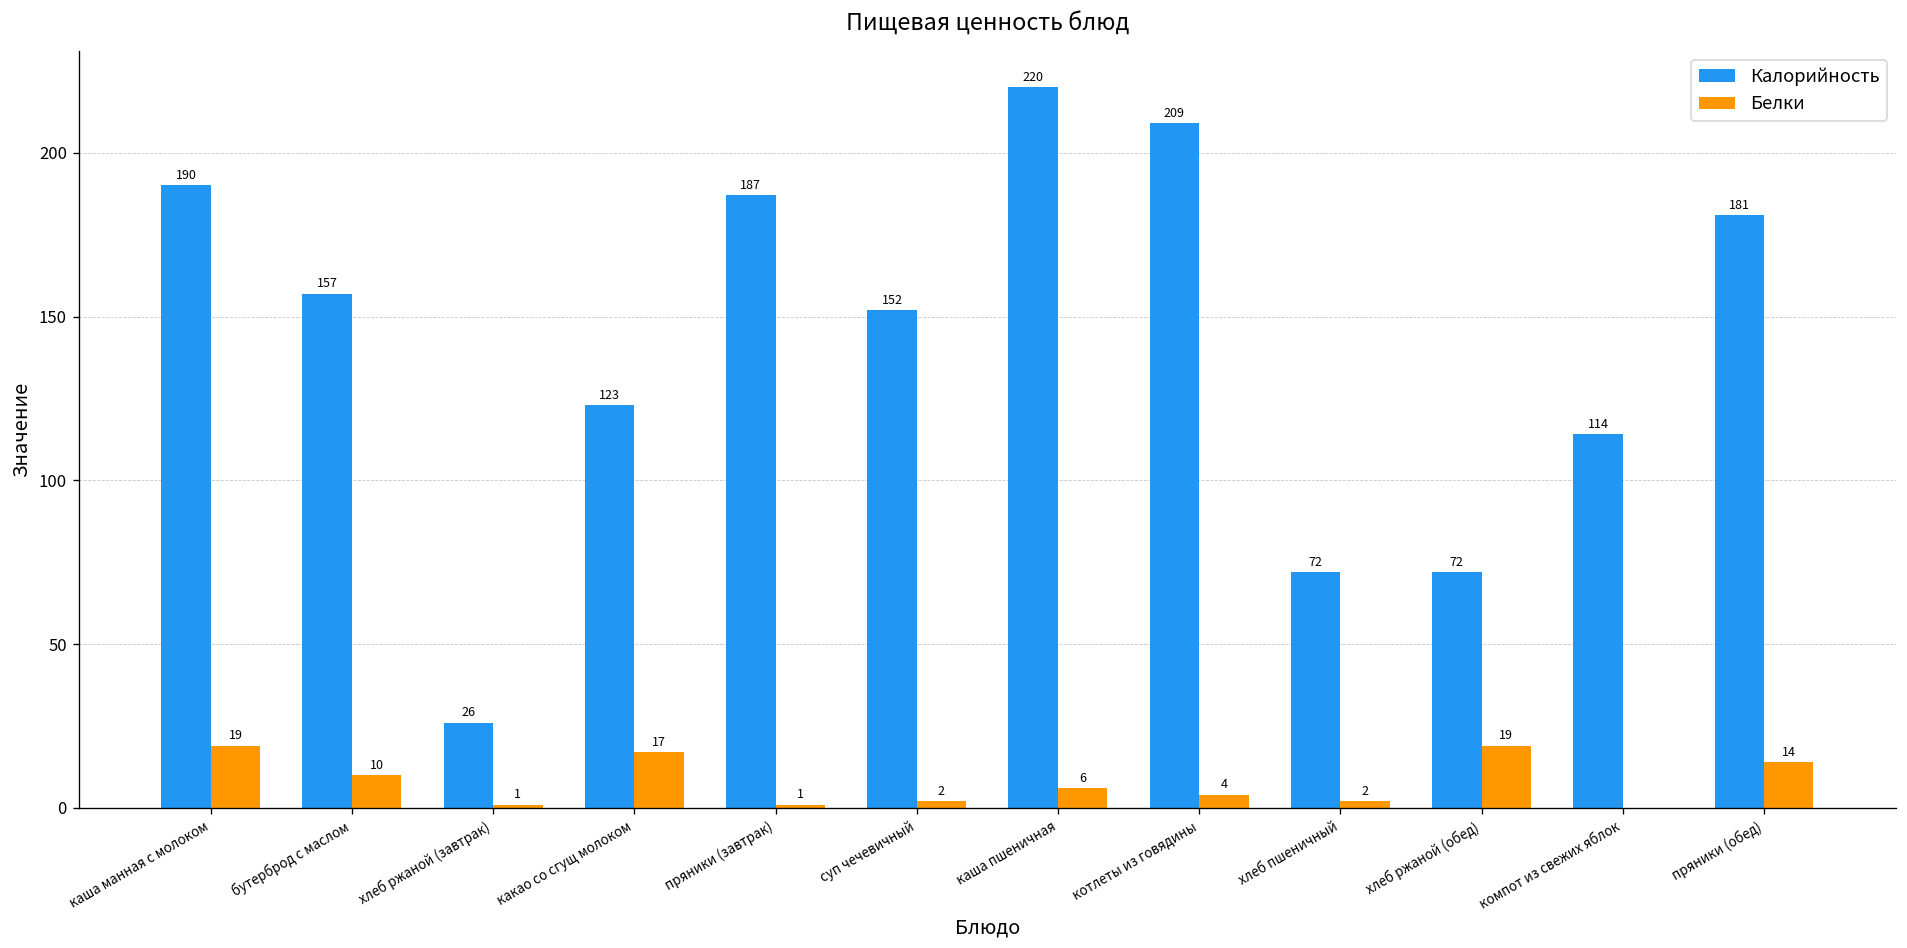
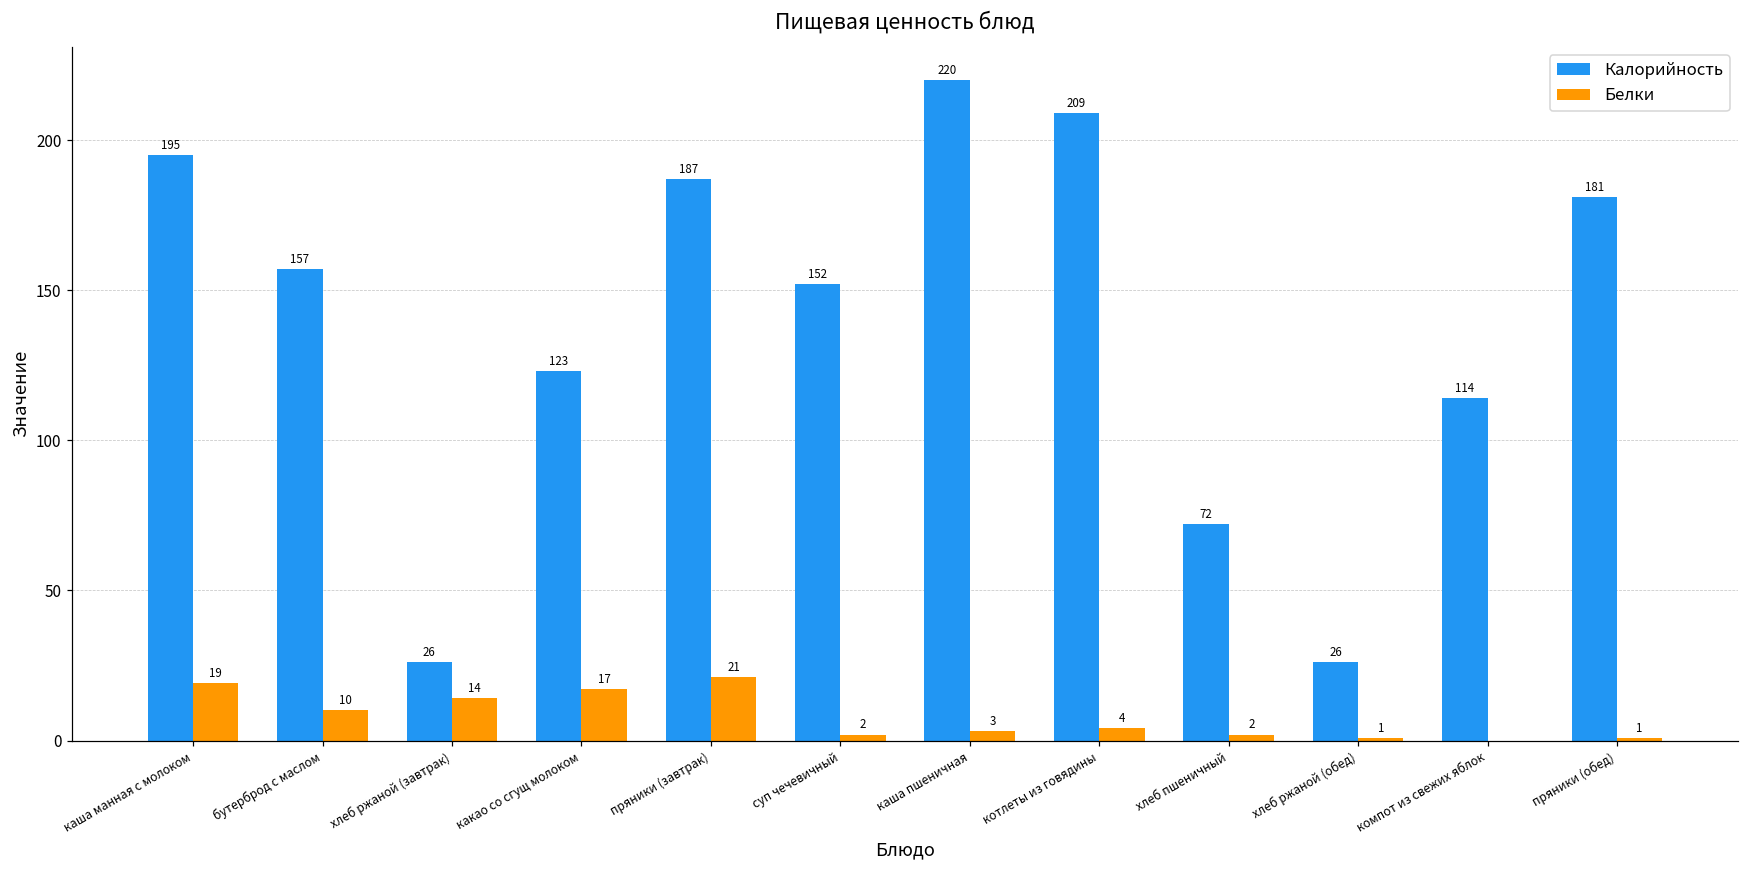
  {
    "Калорийность": {
-     "каша манная с молоком": 190,
+     "каша манная с молоком": 195,
      "бутерброд с маслом": 157,
      "хлеб ржаной (завтрак)": 26,
      "какао со сгущ молоком": 123,
      "пряники (завтрак)": 187,
      "суп чечевичный": 152,
      "каша пшеничная": 220,
      "котлеты из говядины": 209,
      "хлеб пшеничный": 72,
-     "хлеб ржаной (обед)": 72,
+     "хлеб ржаной (обед)": 26,
      "компот из свежих яблок": 114,
      "пряники (обед)": 181
    },
    "Белки": {
      "каша манная с молоком": 19,
      "бутерброд с маслом": 10,
-     "хлеб ржаной (завтрак)": 1,
+     "хлеб ржаной (завтрак)": 14,
      "какао со сгущ молоком": 17,
-     "пряники (завтрак)": 1,
+     "пряники (завтрак)": 21,
      "суп чечевичный": 2,
-     "каша пшеничная": 6,
+     "каша пшеничная": 3,
      "котлеты из говядины": 4,
      "хлеб пшеничный": 2,
-     "хлеб ржаной (обед)": 19,
-     "пряники (обед)": 14
+     "хлеб ржаной (обед)": 1,
+     "пряники (обед)": 1
    }
  }
